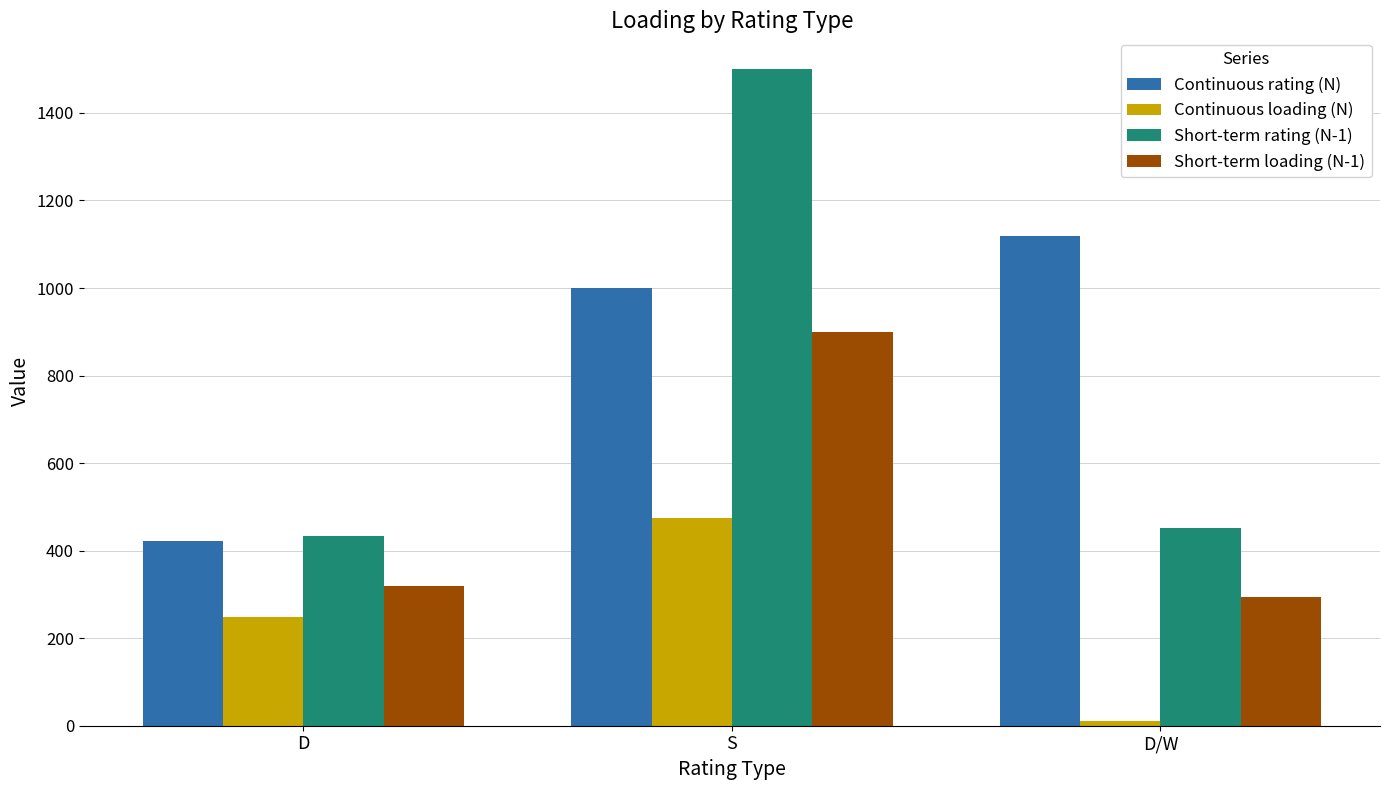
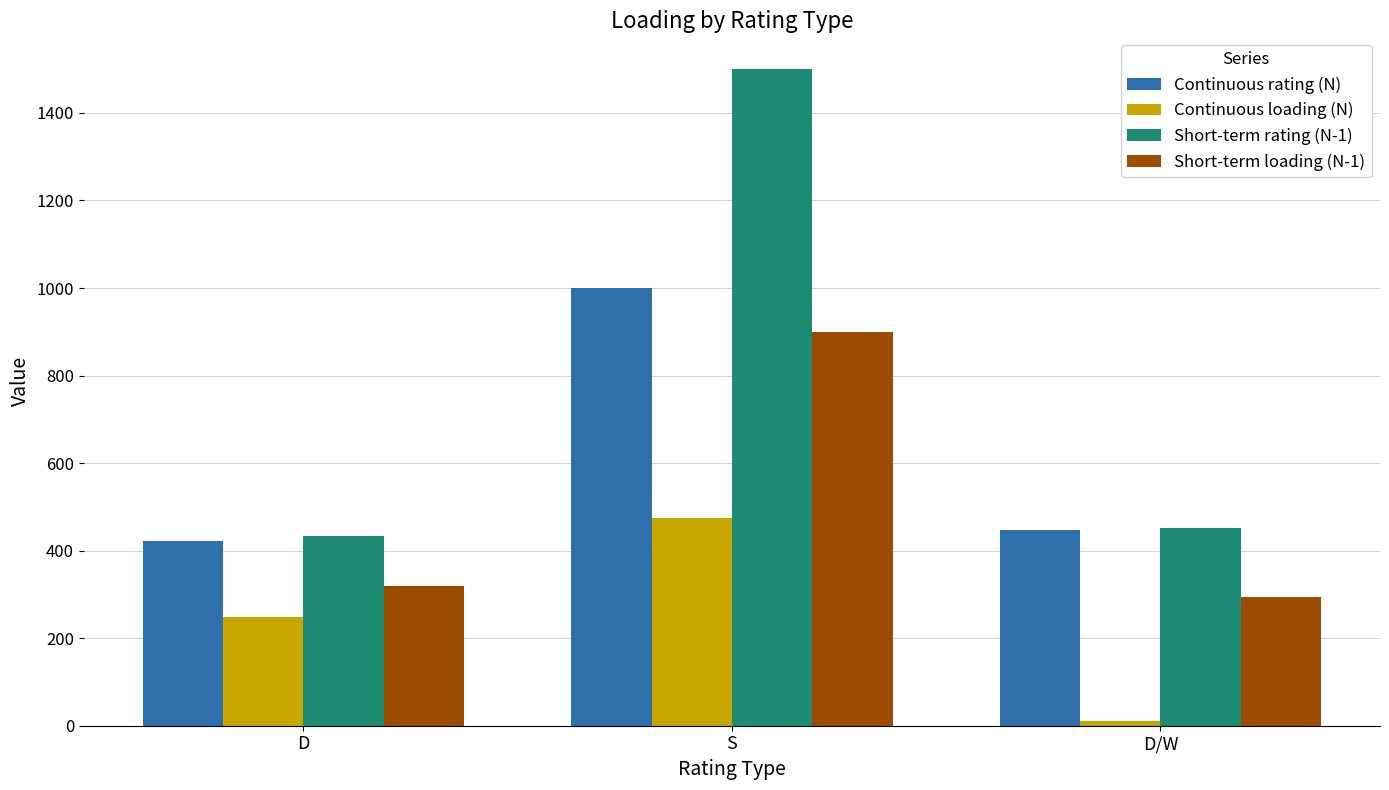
  {
    "Continuous rating (N)": {
      "D": 420,
      "S": 1000,
-     "D/W": 1120
+     "D/W": 450
    },
    "Continuous loading (N)": {
      "D": 250,
      "S": 470,
      "D/W": 10
    },
    "Short-term rating (N-1)": {
      "D": 430,
      "S": 1500,
      "D/W": 450
    },
    "Short-term loading (N-1)": {
      "D": 320,
      "S": 900,
      "D/W": 290
    }
  }
